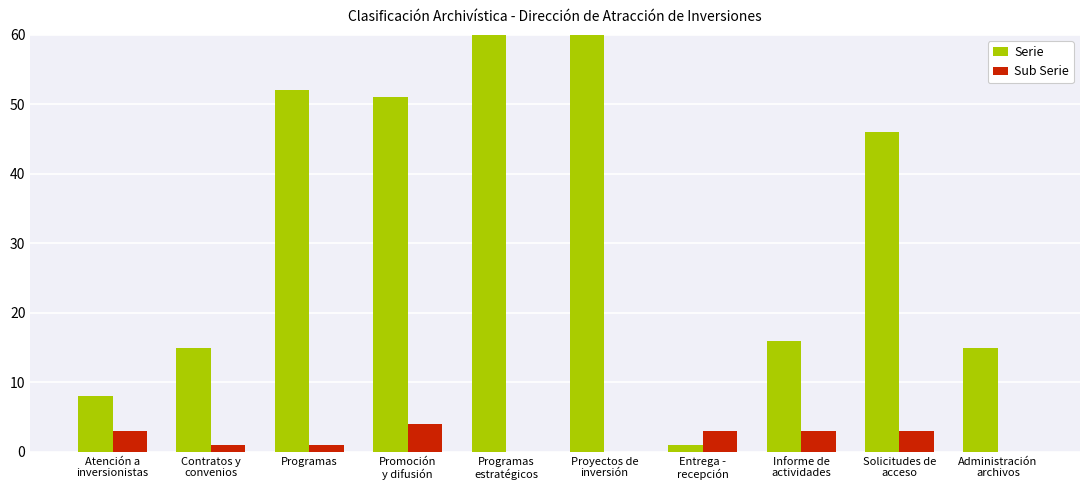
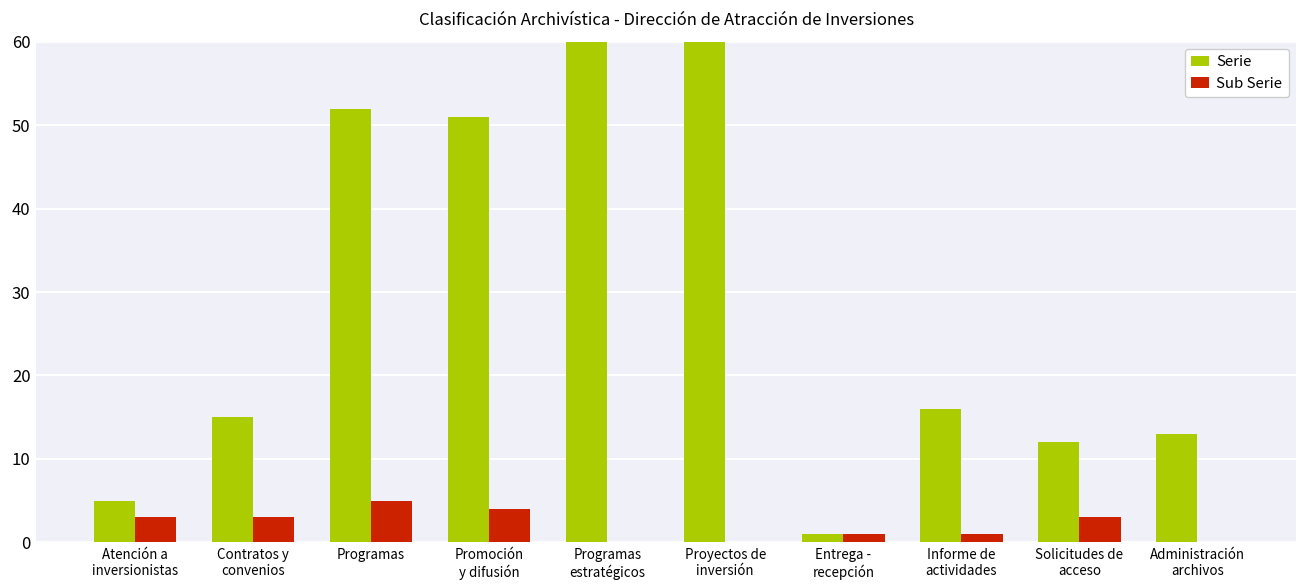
  {
    "Serie": {
-     "Atención a inversionistas": 8,
+     "Atención a inversionistas": 5,
      "Contratos y convenios": 15,
      "Programas": 52,
      "Promoción y difusión": 51,
      "Entrega - recepción": 1,
      "Informe de actividades": 16,
-     "Solicitudes de acceso": 46,
-     "Administración archivos": 15
+     "Solicitudes de acceso": 12,
+     "Administración archivos": 13
    },
    "Sub Serie": {
      "Atención a inversionistas": 3,
-     "Contratos y convenios": 1,
-     "Programas": 1,
+     "Contratos y convenios": 3,
+     "Programas": 5,
      "Promoción y difusión": 4,
      "Programas estratégicos": 0,
      "Proyectos de inversión": 0,
-     "Entrega - recepción": 3,
-     "Informe de actividades": 3,
+     "Entrega - recepción": 1,
+     "Informe de actividades": 1,
      "Solicitudes de acceso": 3,
      "Administración archivos": 0
    }
  }
